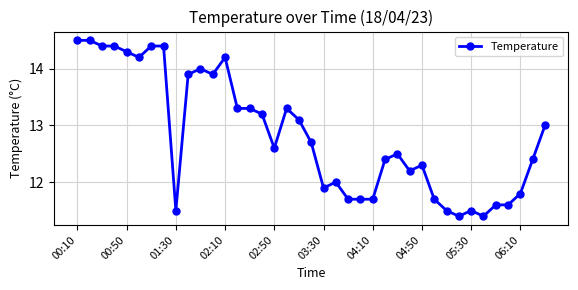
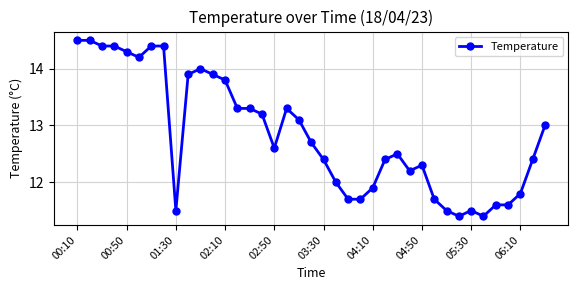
  {
    "00:10": 14.5,
    "00:50": 14.3,
    "01:30": 11.5,
-   "02:10": 14.2,
+   "02:10": 13.8,
    "02:50": 12.6,
-   "03:30": 11.9,
-   "04:10": 11.7,
+   "03:30": 12.4,
+   "04:10": 11.9,
    "04:50": 12.3,
    "05:30": 11.5,
    "06:10": 11.8
  }
